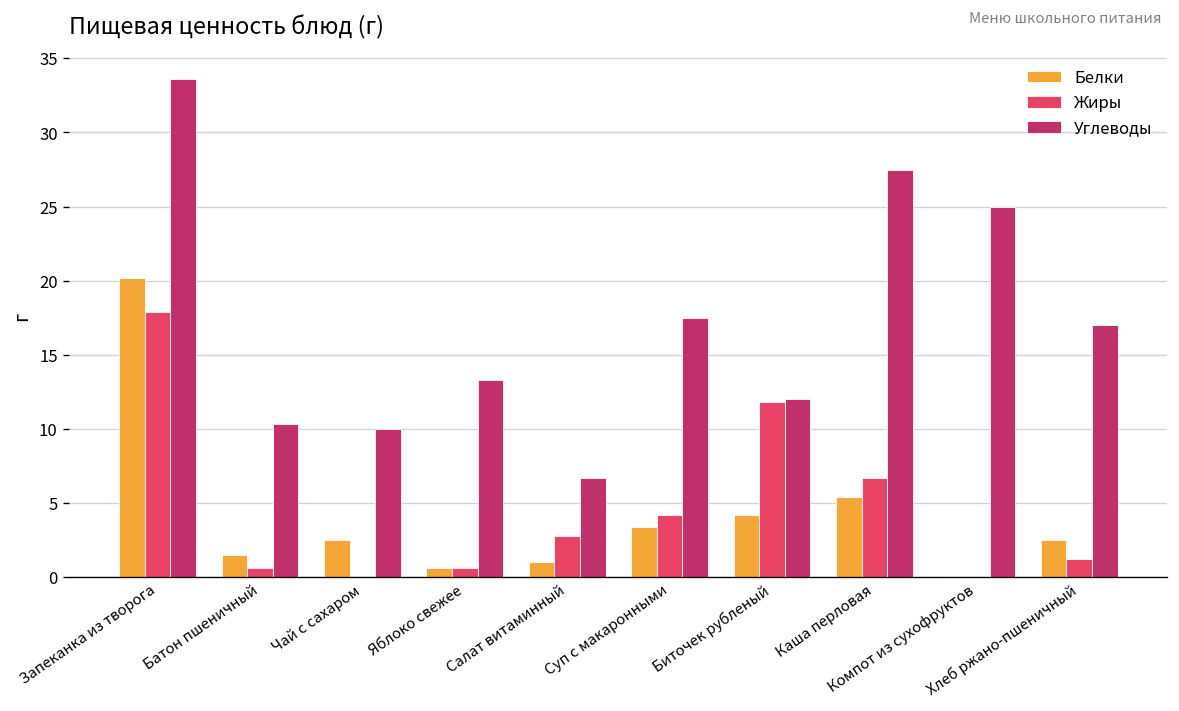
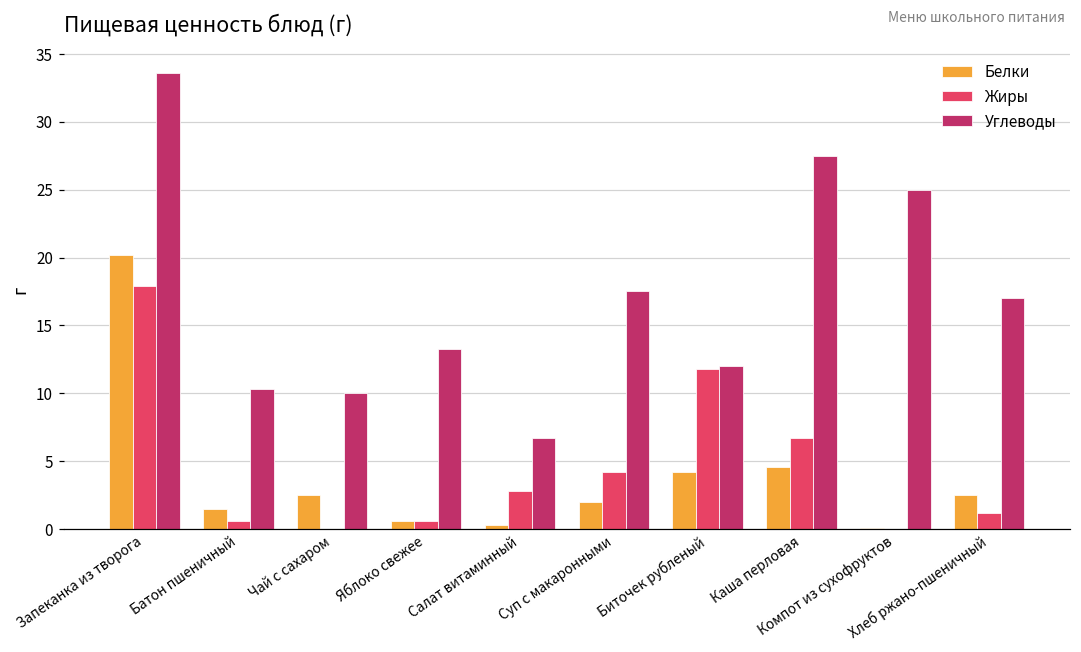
  {
    "Белки": {
      "Запеканка из творога": 20.2,
      "Батон пшеничный": 1.5,
      "Чай с сахаром": 2.5,
      "Яблоко свежее": 0.6,
-     "Салат витаминный": 1.0,
-     "Суп с макаронными": 3.4,
+     "Салат витаминный": 0.3,
+     "Суп с макаронными": 2.0,
      "Биточек рубленый": 4.2,
-     "Каша перловая": 5.4,
+     "Каша перловая": 4.6,
      "Хлеб ржано-пшеничный": 2.5
    }
  }
